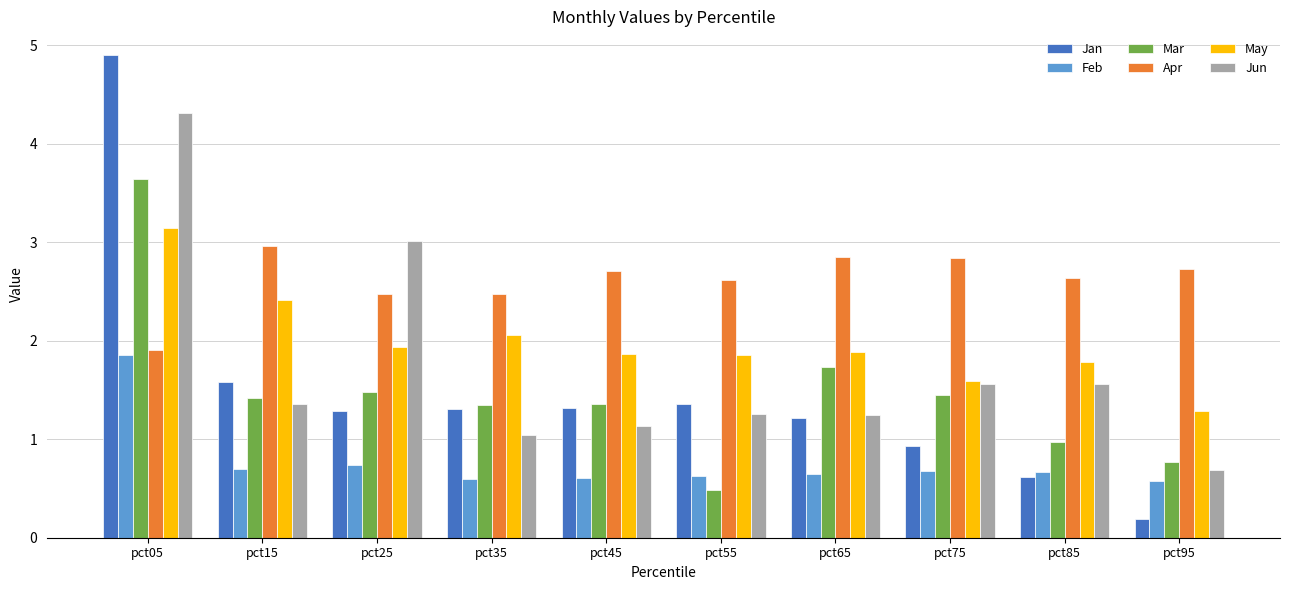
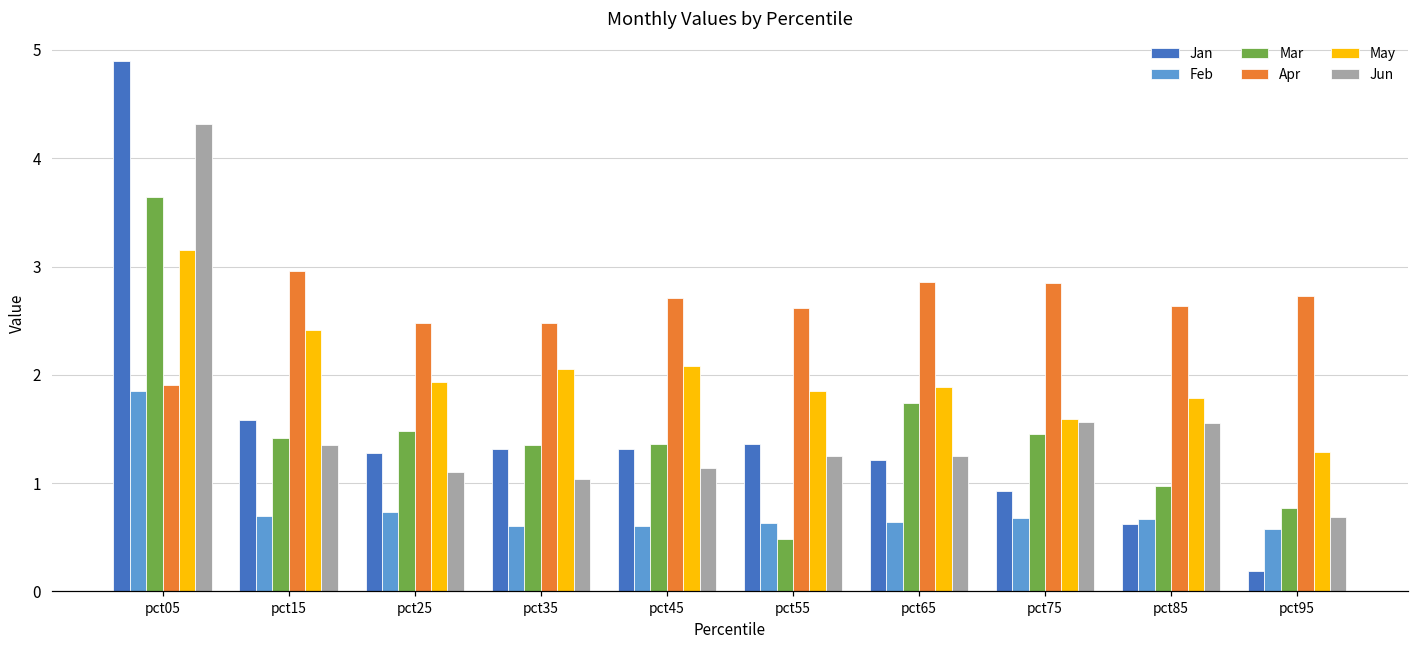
  {
    "Mar": {
      "pct05": 3.6,
      "pct15": 1.4,
      "pct25": 1.5,
      "pct35": 1.3,
      "pct45": 1.4,
      "pct55": 0.5,
      "pct65": 1.7,
      "pct75": 1.5,
      "pct85": 1.0,
      "pct95": 0.8
    },
    "Apr": {
      "pct05": 1.9,
      "pct15": 3.0,
      "pct25": 2.5,
      "pct35": 2.5,
      "pct45": 2.7,
      "pct55": 2.6,
      "pct65": 2.9,
      "pct75": 2.8,
      "pct85": 2.6,
      "pct95": 2.7
    },
    "May": {
      "pct05": 3.1,
      "pct15": 2.4,
      "pct25": 1.9,
      "pct35": 2.1,
-     "pct45": 1.9,
+     "pct45": 2.1,
      "pct55": 1.9,
      "pct65": 1.9,
      "pct75": 1.6,
      "pct85": 1.8,
      "pct95": 1.3
    },
    "Jun": {
      "pct05": 4.3,
      "pct15": 1.4,
-     "pct25": 3.0,
+     "pct25": 1.1,
      "pct35": 1.0,
      "pct45": 1.1,
      "pct55": 1.3,
      "pct65": 1.2,
      "pct75": 1.6,
      "pct85": 1.6,
      "pct95": 0.7
    }
  }
